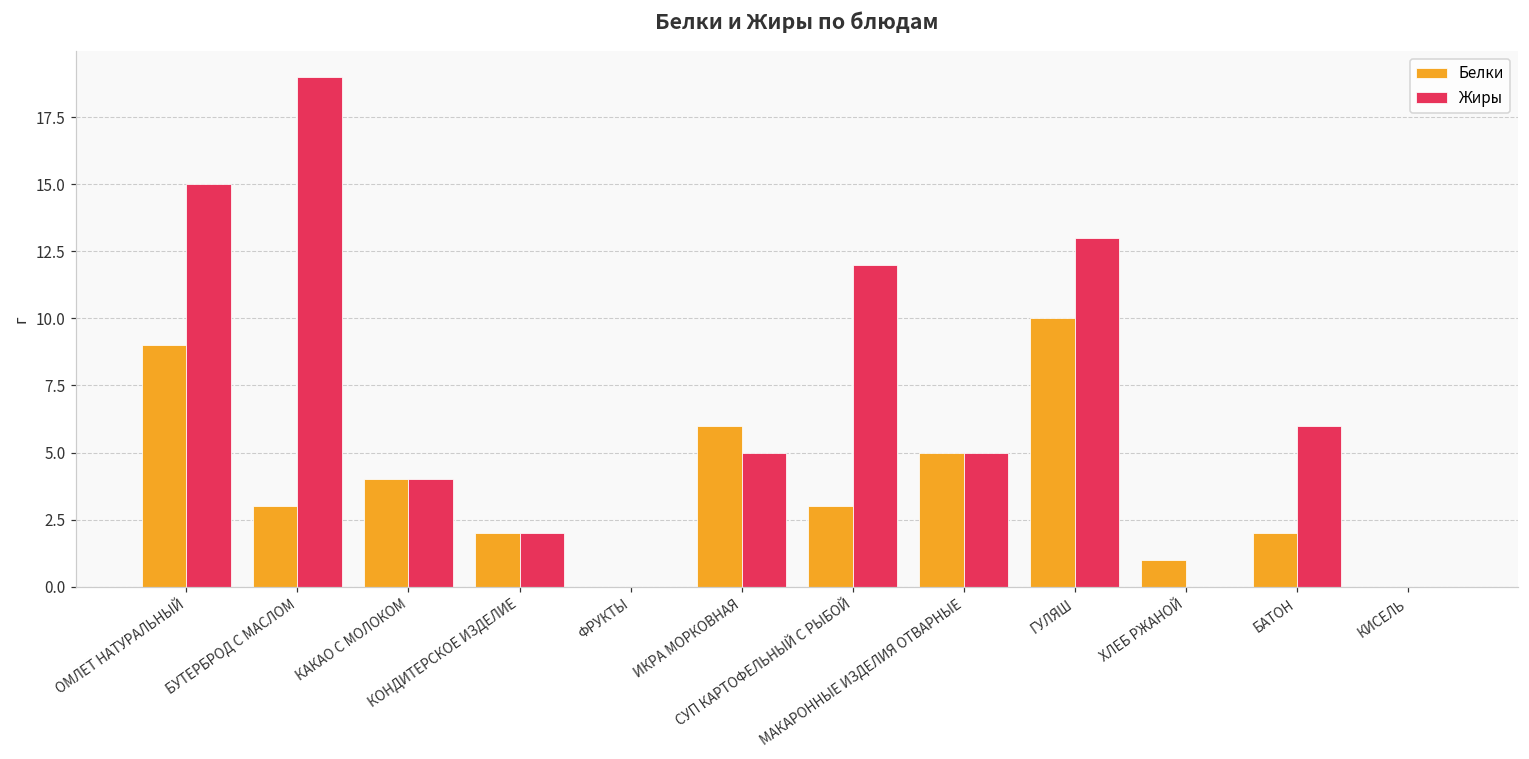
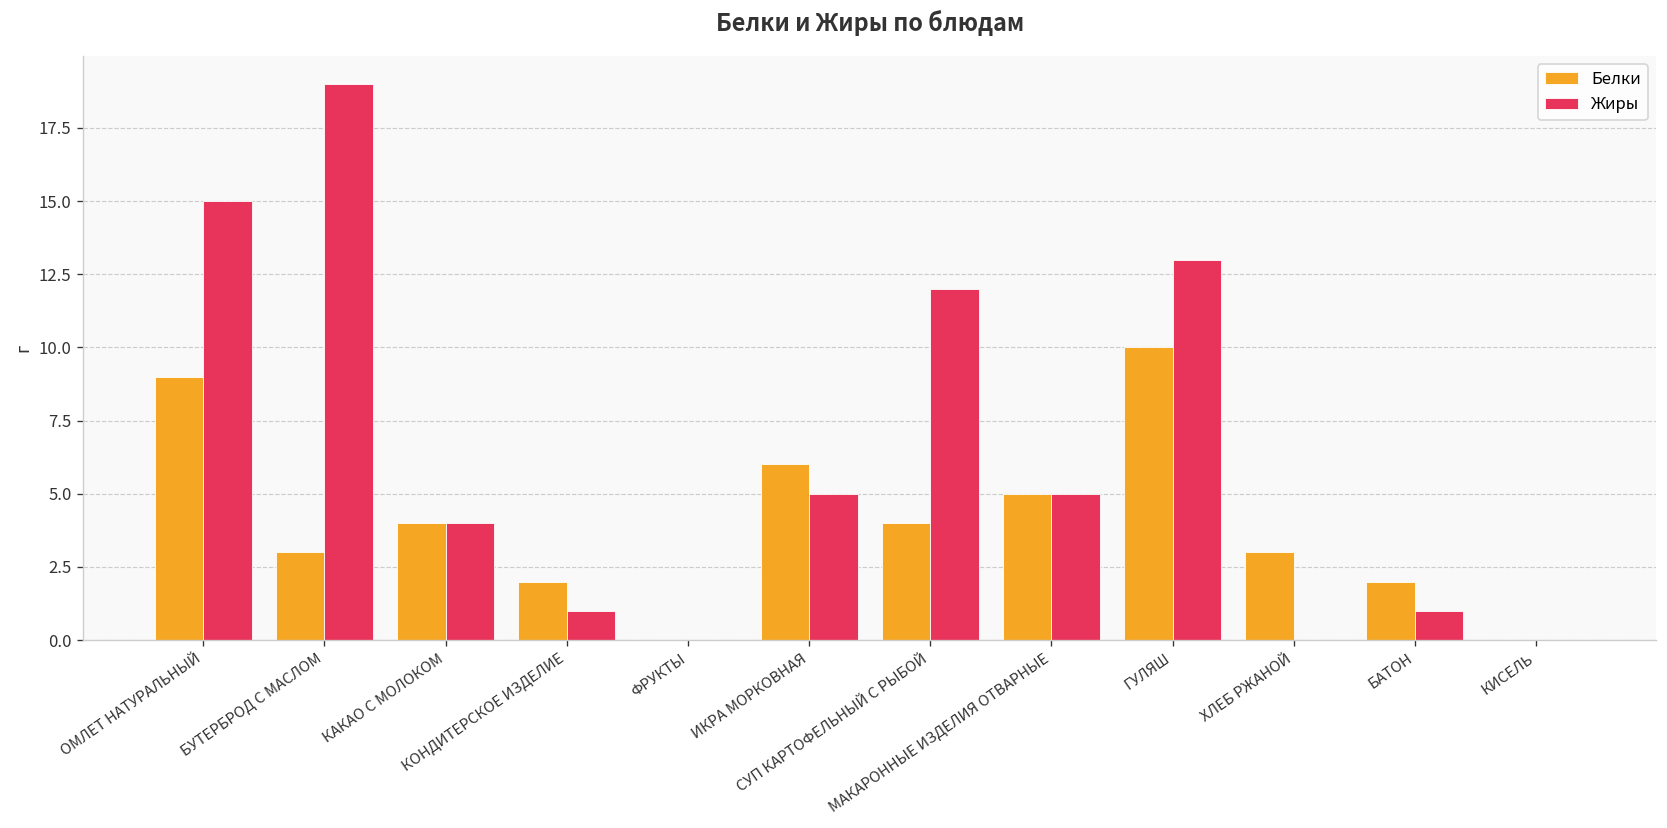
  {
    "Белки": {
      "ОМЛЕТ НАТУРАЛЬНЫЙ": 9,
      "БУТЕРБРОД С МАСЛОМ": 3,
      "КАКАО С МОЛОКОМ": 4,
      "КОНДИТЕРСКОЕ ИЗДЕЛИЕ": 2,
      "ФРУКТЫ": 0,
      "ИКРА МОРКОВНАЯ": 6,
-     "СУП КАРТОФЕЛЬНЫЙ С РЫБОЙ": 3,
+     "СУП КАРТОФЕЛЬНЫЙ С РЫБОЙ": 4,
      "МАКАРОННЫЕ ИЗДЕЛИЯ ОТВАРНЫЕ": 5,
      "ГУЛЯШ": 10,
-     "ХЛЕБ РЖАНОЙ": 1,
+     "ХЛЕБ РЖАНОЙ": 3,
      "БАТОН": 2,
      "КИСЕЛЬ": 0
    },
    "Жиры": {
      "ОМЛЕТ НАТУРАЛЬНЫЙ": 15,
      "БУТЕРБРОД С МАСЛОМ": 19,
      "КАКАО С МОЛОКОМ": 4,
-     "КОНДИТЕРСКОЕ ИЗДЕЛИЕ": 2,
+     "КОНДИТЕРСКОЕ ИЗДЕЛИЕ": 1,
      "ФРУКТЫ": 0,
      "ИКРА МОРКОВНАЯ": 5,
      "СУП КАРТОФЕЛЬНЫЙ С РЫБОЙ": 12,
      "МАКАРОННЫЕ ИЗДЕЛИЯ ОТВАРНЫЕ": 5,
      "ГУЛЯШ": 13,
      "ХЛЕБ РЖАНОЙ": 0,
-     "БАТОН": 6,
+     "БАТОН": 1,
      "КИСЕЛЬ": 0
    }
  }
